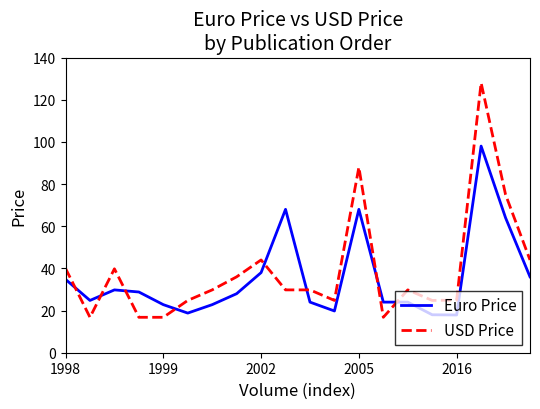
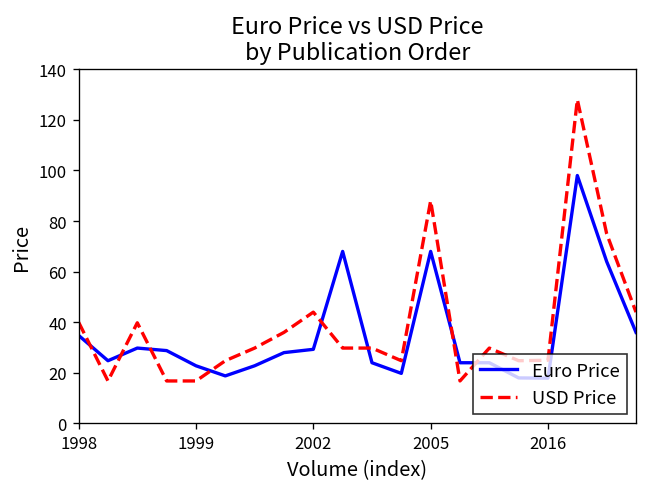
  {
    "Euro Price": {
-     "2002": 38
+     "2002": 29
    },
    "USD Price": {
      "2002": 44
    }
  }
